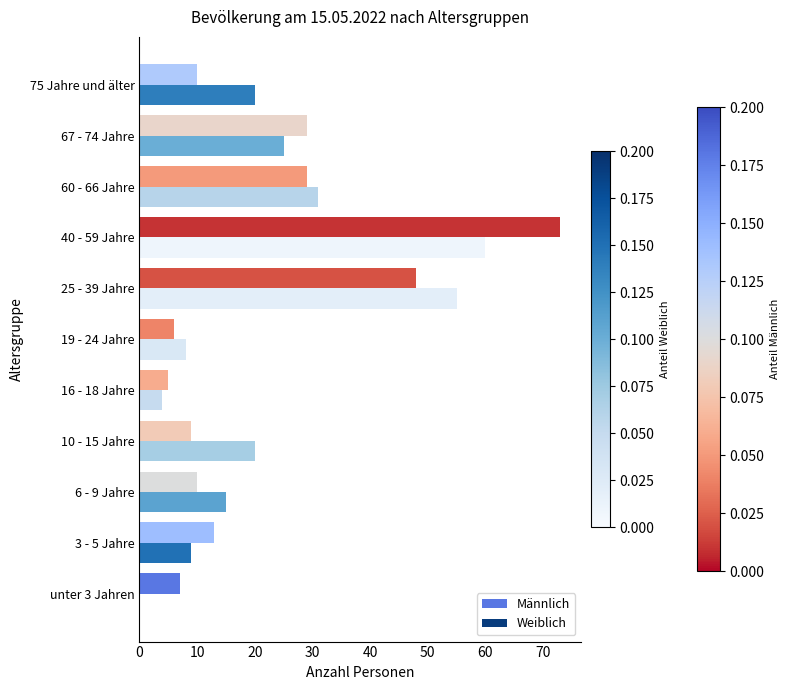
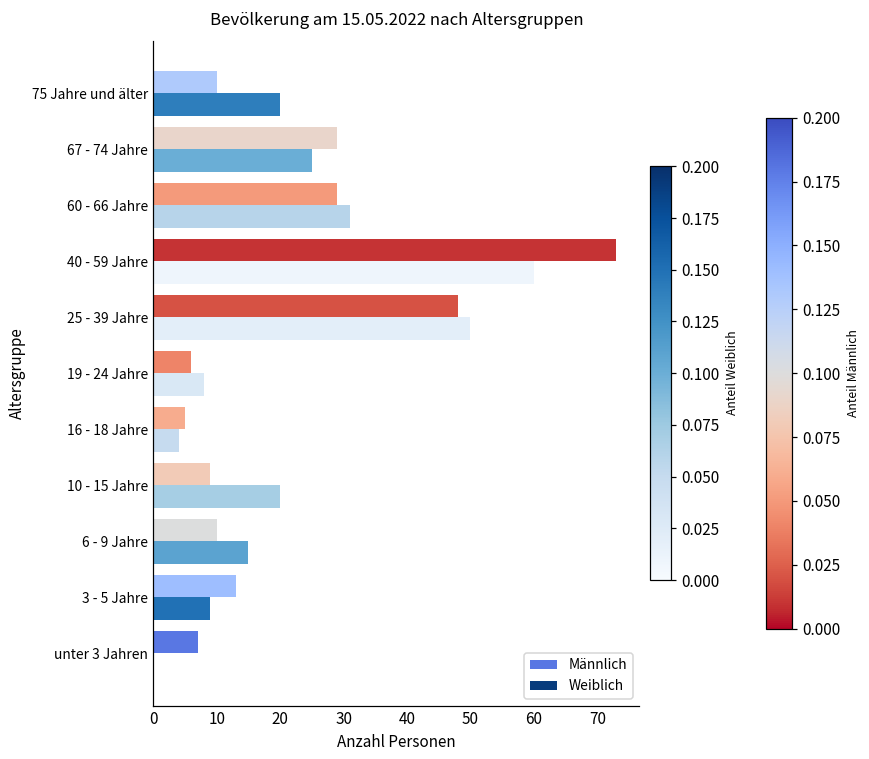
  {
    "Männlich": {
      "75 Jahre und älter": 10,
      "67 - 74 Jahre": 29,
      "60 - 66 Jahre": 29,
      "40 - 59 Jahre": 73,
      "25 - 39 Jahre": 48,
      "19 - 24 Jahre": 6,
      "16 - 18 Jahre": 5,
      "10 - 15 Jahre": 9,
      "6 - 9 Jahre": 10,
      "3 - 5 Jahre": 13,
      "unter 3 Jahren": 7
    },
    "Weiblich": {
      "75 Jahre und älter": 20,
      "67 - 74 Jahre": 25,
      "60 - 66 Jahre": 31,
      "40 - 59 Jahre": 60,
-     "25 - 39 Jahre": 55,
+     "25 - 39 Jahre": 50,
      "19 - 24 Jahre": 8,
      "16 - 18 Jahre": 4,
      "10 - 15 Jahre": 20,
      "6 - 9 Jahre": 15,
      "3 - 5 Jahre": 9,
      "unter 3 Jahren": 0
    }
  }
